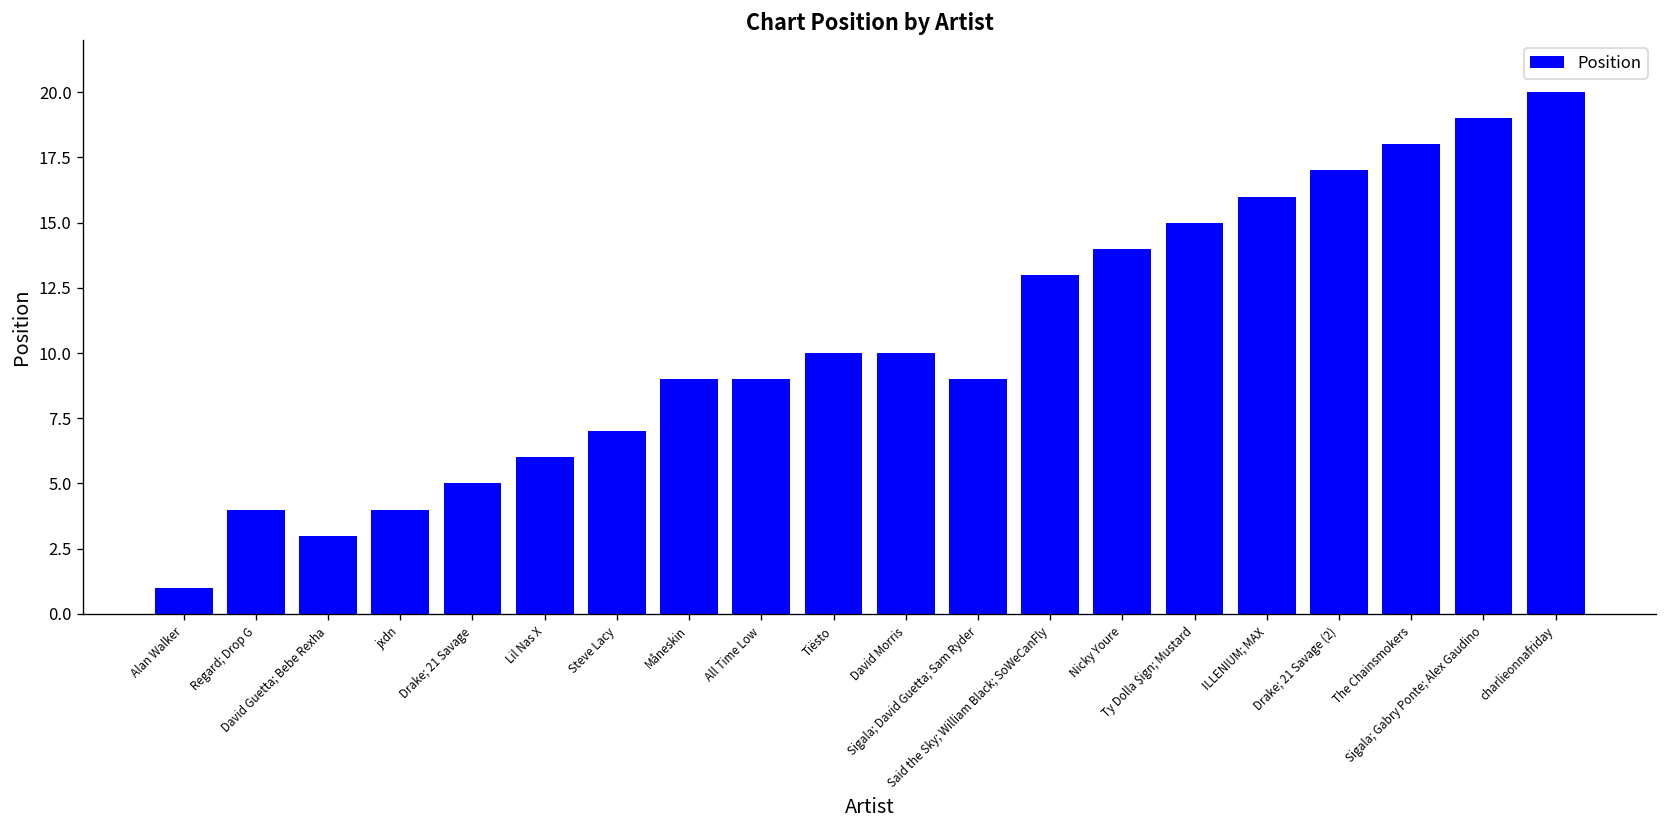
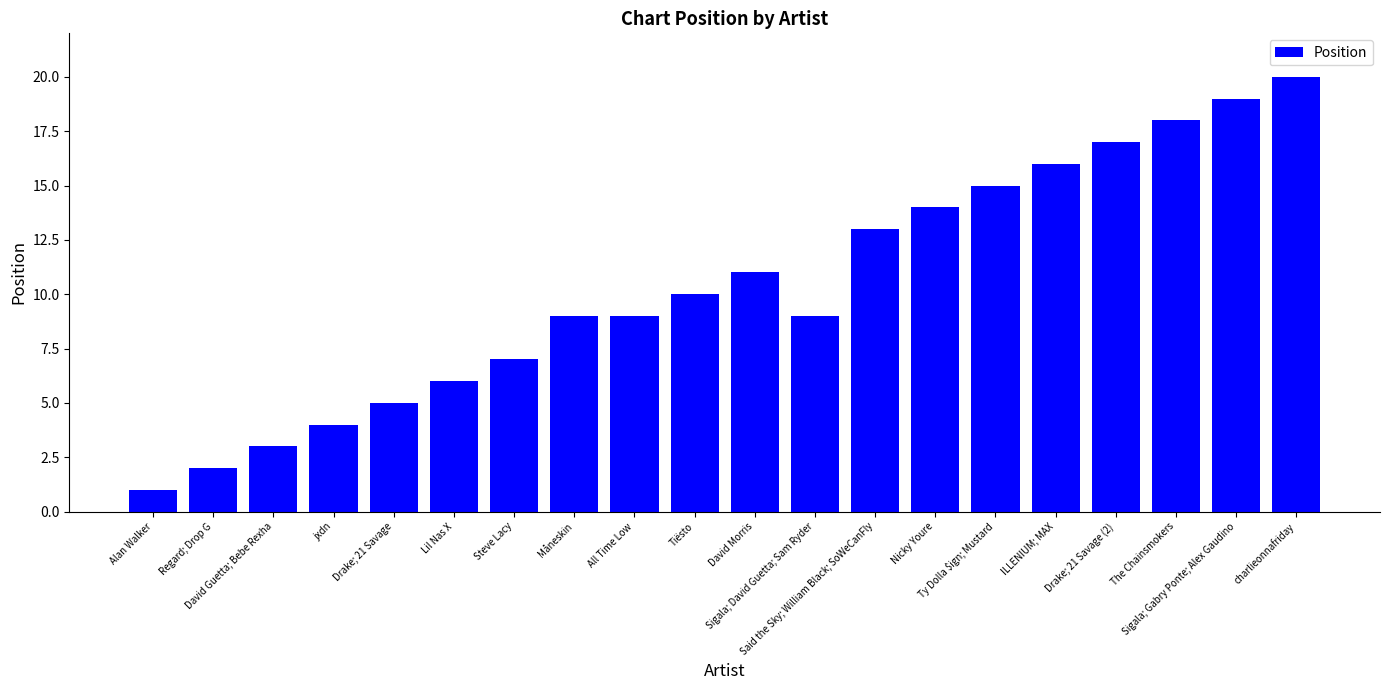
  {
    "Alan Walker": 1,
-   "Regard; Drop G": 4,
+   "Regard; Drop G": 2,
    "David Guetta; Bebe Rexha": 3,
    "jxdn": 4,
    "Drake; 21 Savage": 5,
    "Lil Nas X": 6,
    "Steve Lacy": 7,
    "Måneskin": 9,
    "All Time Low": 9,
    "Tiësto": 10,
-   "David Morris": 10,
+   "David Morris": 11,
    "Sigala; David Guetta; Sam Ryder": 9,
    "Said the Sky; William Black; SoWeCanFly": 13,
    "Nicky Youre": 14,
    "Ty Dolla $ign; Mustard": 15,
    "ILLENIUM; MAX": 16,
    "Drake; 21 Savage (2)": 17,
    "The Chainsmokers": 18,
    "Sigala; Gabry Ponte; Alex Gaudino": 19,
    "charlieonnafriday": 20
  }
